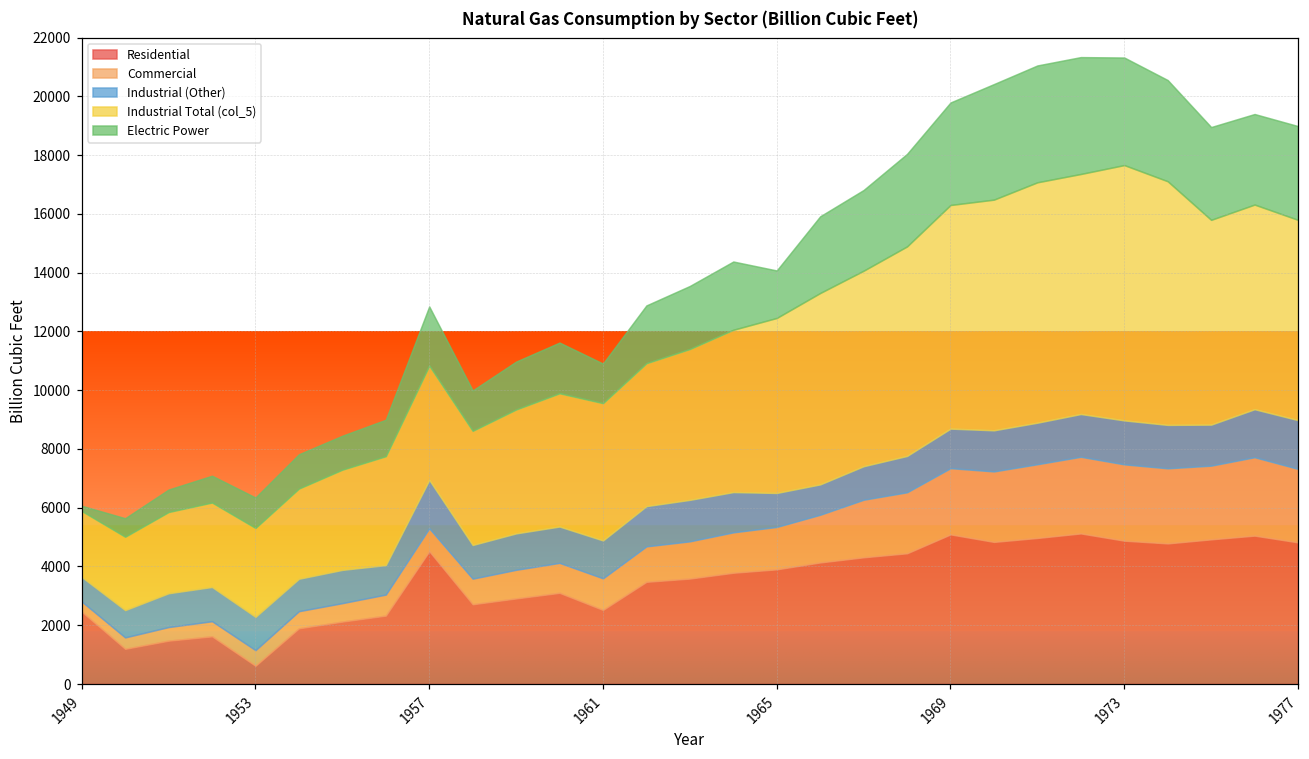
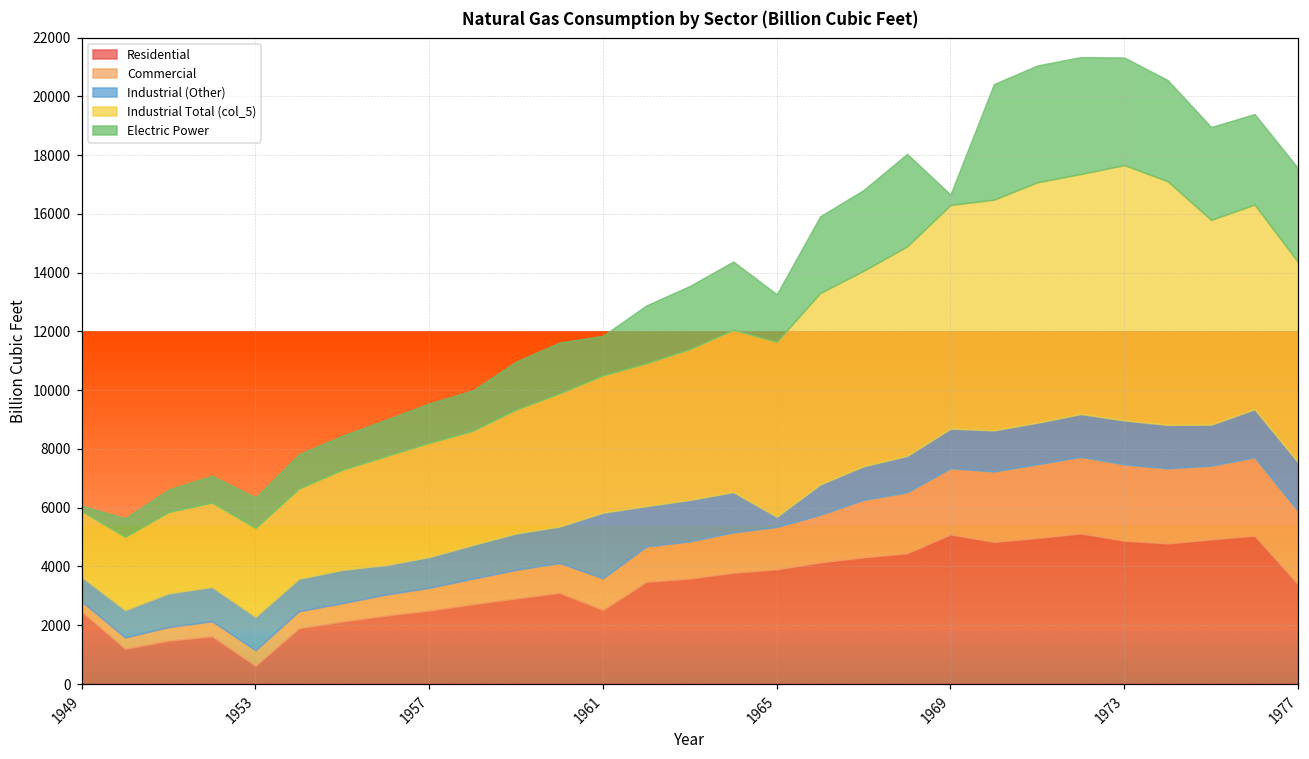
  {
    "Residential": {
      "1949": 2500,
      "1953": 600,
-     "1957": 4500,
+     "1957": 2500,
      "1961": 2500,
      "1965": 3900,
      "1969": 5100,
      "1973": 4900,
-     "1977": 4800
+     "1977": 3400
    },
    "Industrial (Other)": {
      "1949": 800,
      "1953": 1100,
-     "1957": 1600,
-     "1961": 1300,
-     "1965": 1200,
+     "1957": 1000,
+     "1961": 2200,
+     "1965": 300,
      "1969": 1300,
      "1973": 1500,
      "1977": 1700
    },
    "Electric Power": {
      "1949": 200,
      "1953": 1000,
-     "1957": 2000,
+     "1957": 1300,
      "1961": 1300,
      "1965": 1600,
-     "1969": 3500,
+     "1969": 400,
      "1973": 3700,
      "1977": 3200
    }
  }
